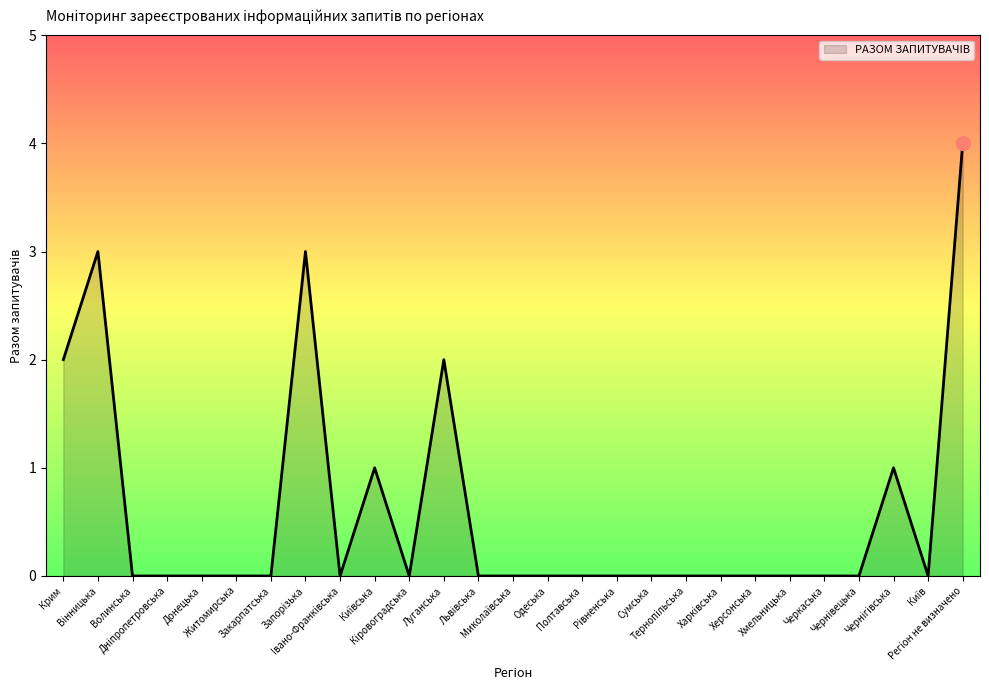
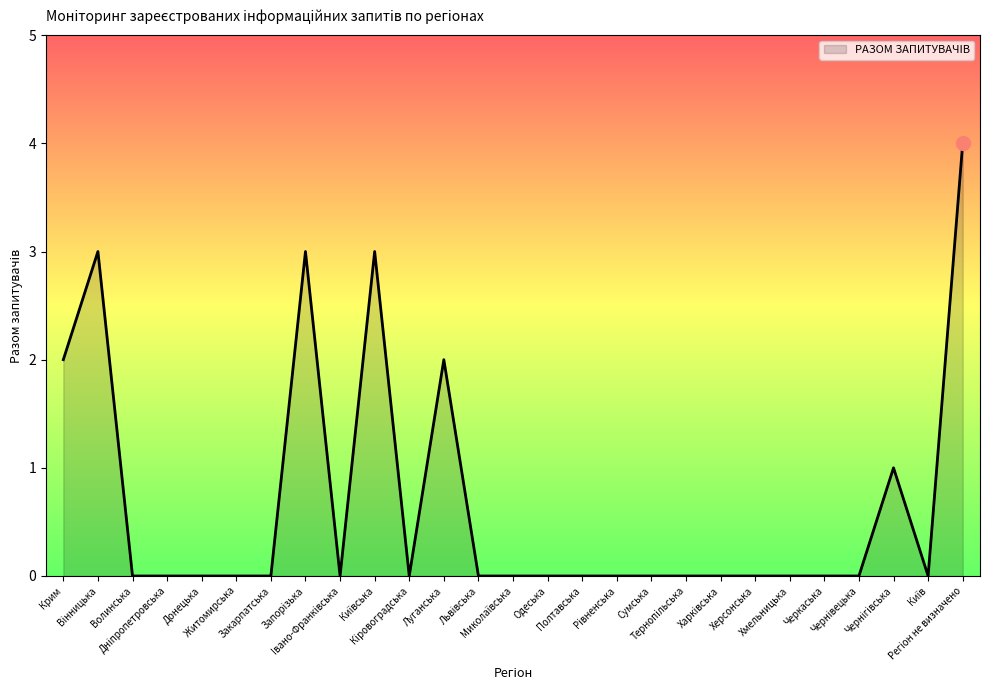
  {
    "РАЗОМ ЗАПИТУВАЧІВ": {
      "Крим": 2,
      "Вінницька": 3,
      "Волинська": 0,
      "Дніпропетровська": 0,
      "Донецька": 0,
      "Житомирська": 0,
      "Закарпатська": 0,
      "Запорізька": 3,
      "Івано-Франківська": 0,
-     "Київська": 1,
+     "Київська": 3,
      "Кіровоградська": 0,
      "Луганська": 2,
      "Львівська": 0,
      "Миколаївська": 0,
      "Одеська": 0,
      "Полтавська": 0,
      "Рівненська": 0,
      "Сумська": 0,
      "Тернопільська": 0,
      "Харківська": 0,
      "Херсонська": 0,
      "Хмельницька": 0,
      "Черкаська": 0,
      "Чернівецька": 0,
      "Чернігівська": 1,
      "Київ": 0
    }
  }
